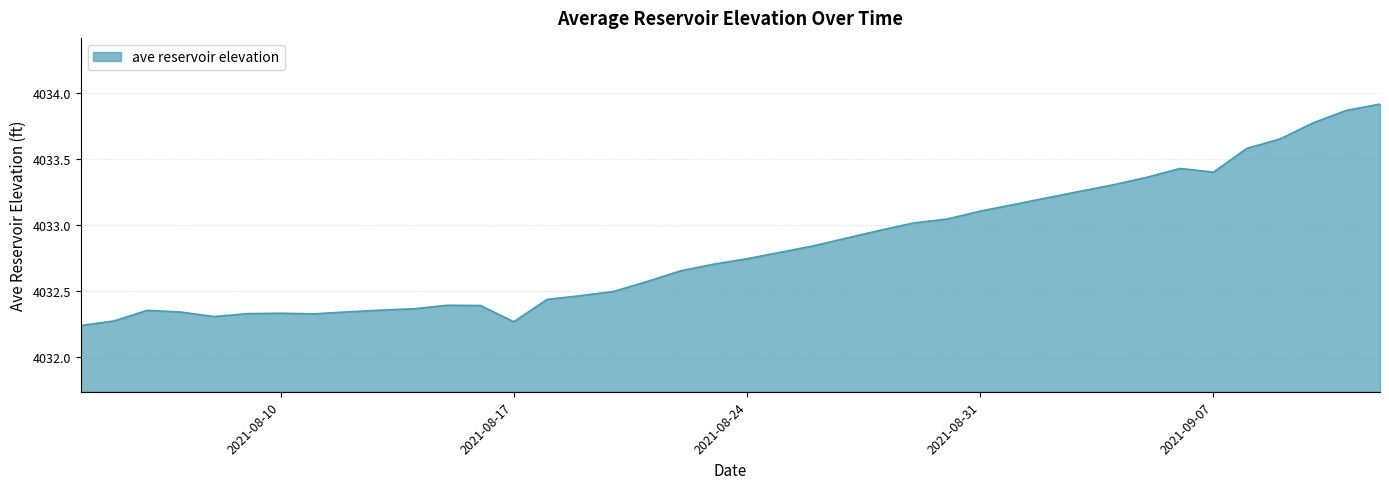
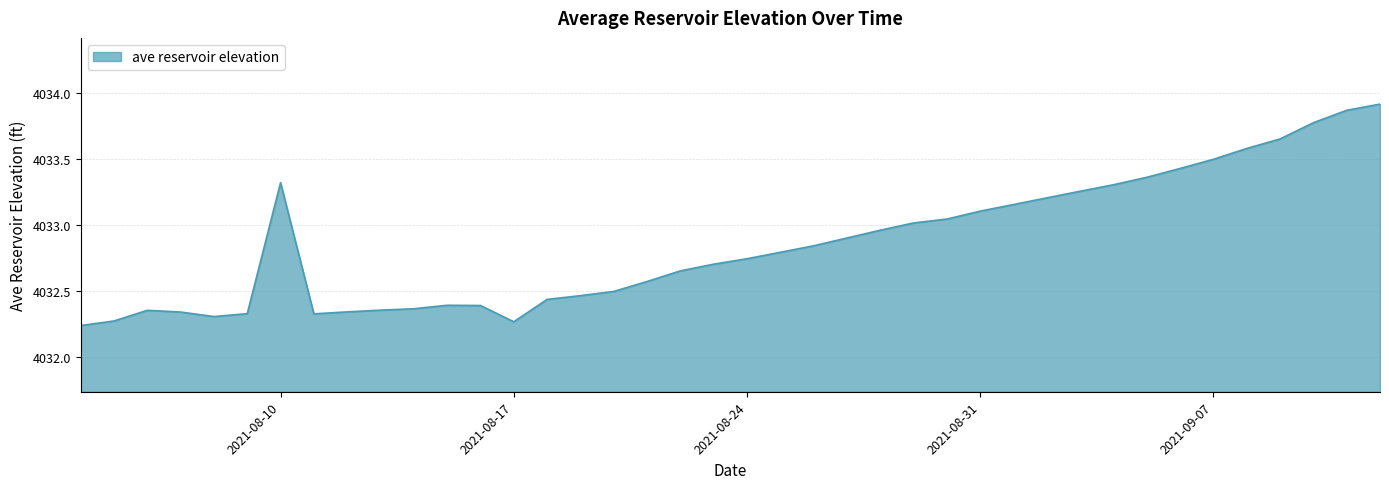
  {
-   "2021-08-10": 4032.33,
+   "2021-08-10": 4033.32,
    "2021-08-17": 4032.27,
    "2021-08-24": 4032.74,
    "2021-08-31": 4033.10,
-   "2021-09-07": 4033.40
+   "2021-09-07": 4033.50
  }
